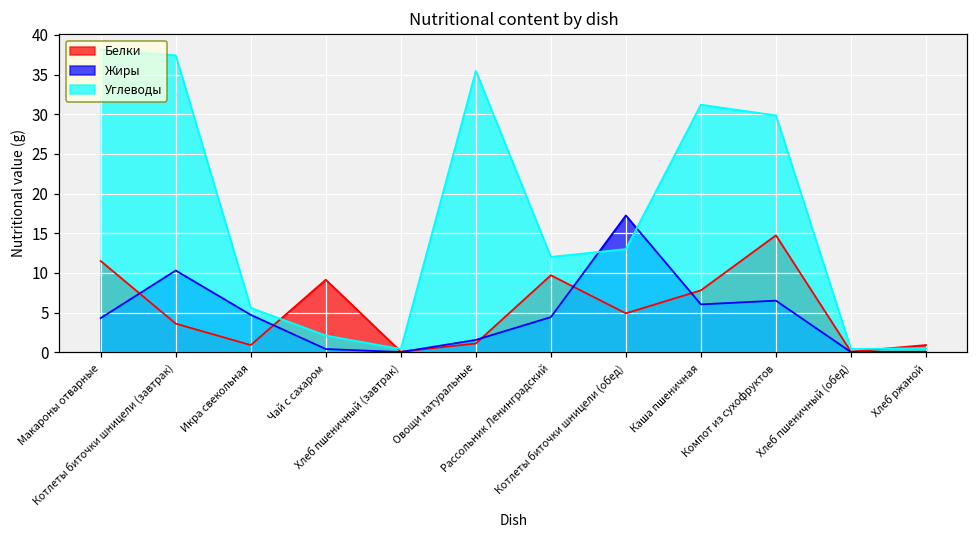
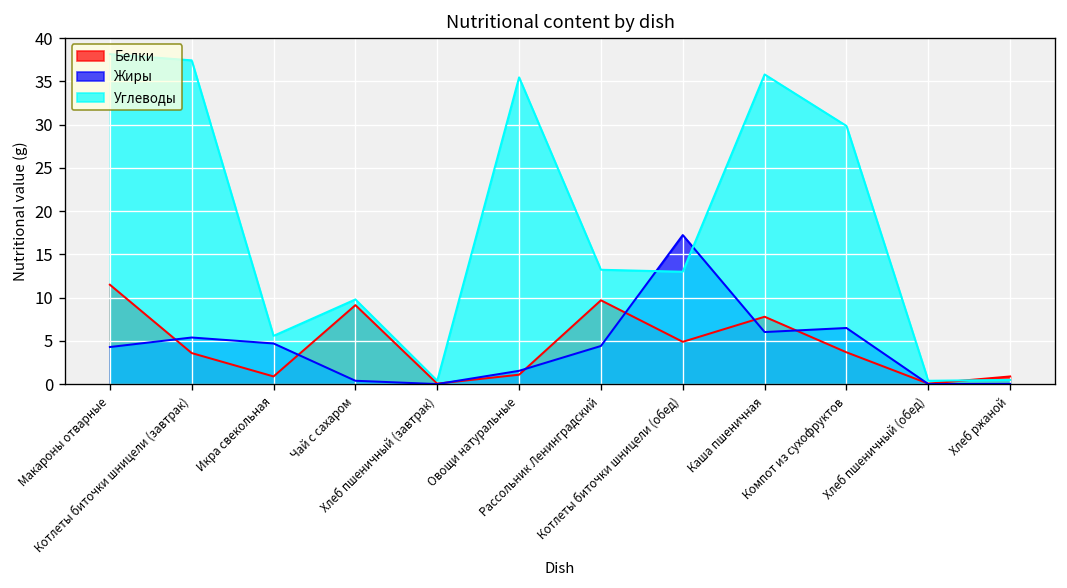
  {
    "Белки": {
      "Макароны отварные": 12,
      "Котлеты биточки шницели (завтрак)": 4,
      "Икра свекольная": 1,
      "Чай с сахаром": 9,
      "Овощи натуральные": 1,
      "Рассольник Ленинградский": 10,
      "Котлеты биточки шницели (обед)": 5,
      "Каша пшеничная": 8,
-     "Компот из сухофруктов": 15,
+     "Компот из сухофруктов": 4,
      "Хлеб ржаной": 1
    },
    "Жиры": {
      "Макароны отварные": 4,
-     "Котлеты биточки шницели (завтрак)": 10,
+     "Котлеты биточки шницели (завтрак)": 5,
      "Икра свекольная": 5,
      "Чай с сахаром": 0,
      "Овощи натуральные": 2,
      "Рассольник Ленинградский": 4,
      "Котлеты биточки шницели (обед)": 17,
      "Каша пшеничная": 6,
      "Компот из сухофруктов": 7,
      "Хлеб ржаной": 0
    },
    "Углеводы": {
      "Котлеты биточки шницели (завтрак)": 37,
      "Икра свекольная": 6,
-     "Чай с сахаром": 2,
+     "Чай с сахаром": 10,
      "Овощи натуральные": 35,
-     "Рассольник Ленинградский": 12,
+     "Рассольник Ленинградский": 13,
      "Котлеты биточки шницели (обед)": 13,
-     "Каша пшеничная": 31,
+     "Каша пшеничная": 36,
      "Компот из сухофруктов": 30,
      "Хлеб ржаной": 1
    }
  }
